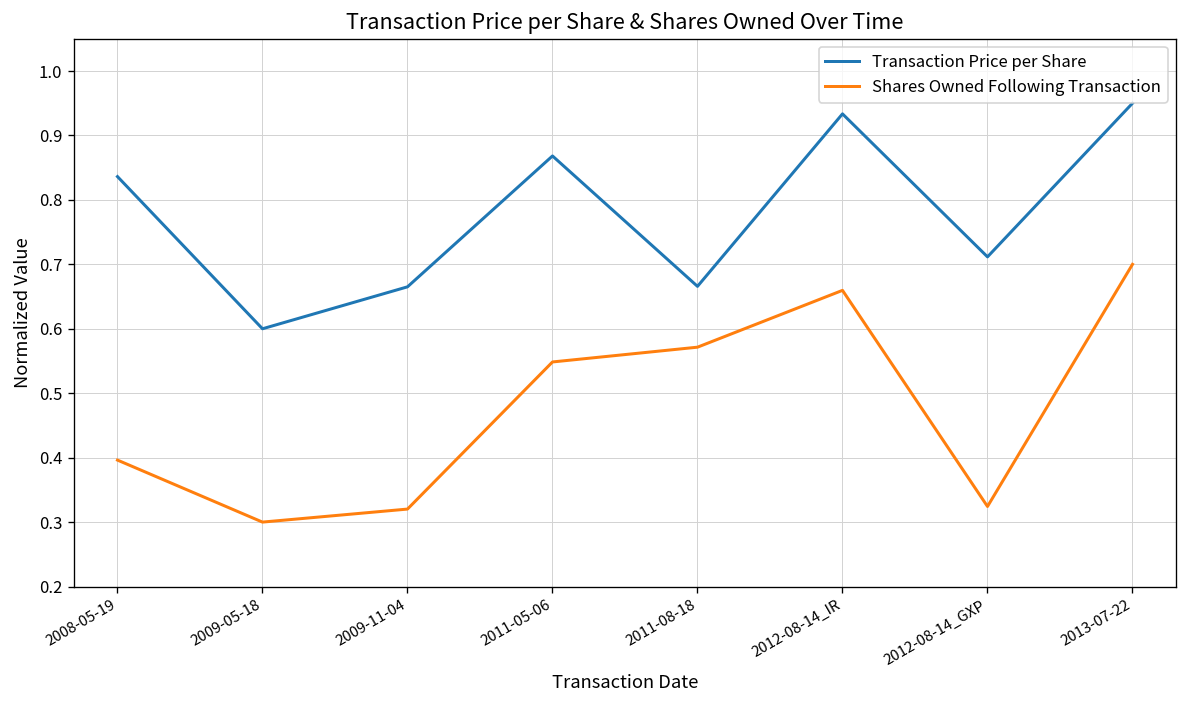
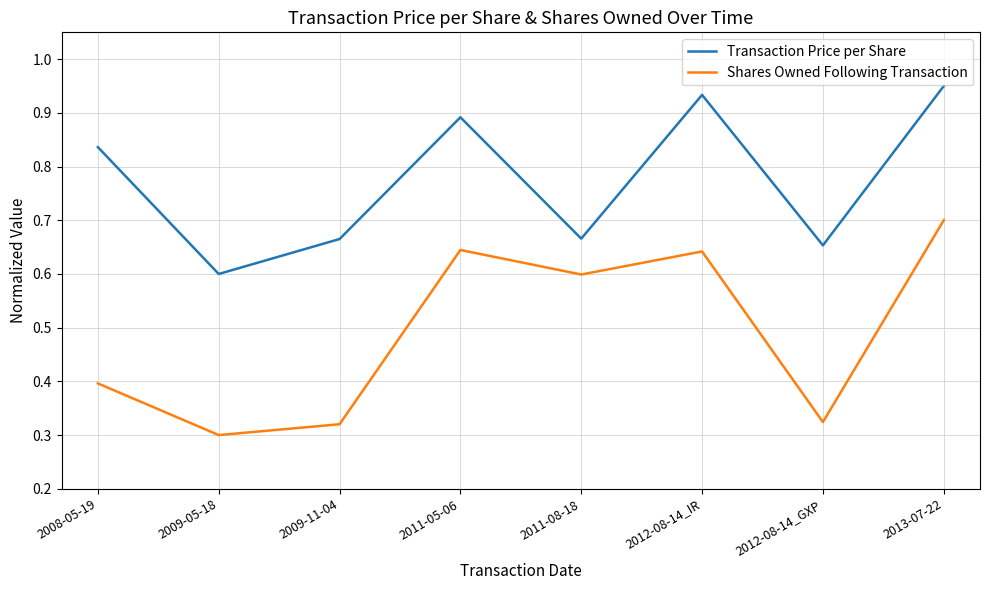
  {
    "Transaction Price per Share": {
      "2008-05-19": 0.84,
      "2009-05-18": 0.60,
      "2009-11-04": 0.67,
-     "2011-05-06": 0.87,
+     "2011-05-06": 0.89,
      "2011-08-18": 0.67,
      "2012-08-14_IR": 0.93,
-     "2012-08-14_GXP": 0.71,
+     "2012-08-14_GXP": 0.65,
      "2013-07-22": 0.95
    },
    "Shares Owned Following Transaction": {
      "2008-05-19": 0.40,
      "2009-05-18": 0.30,
      "2009-11-04": 0.32,
-     "2011-05-06": 0.55,
-     "2011-08-18": 0.57,
-     "2012-08-14_IR": 0.66,
+     "2011-05-06": 0.64,
+     "2011-08-18": 0.60,
+     "2012-08-14_IR": 0.64,
      "2012-08-14_GXP": 0.32,
      "2013-07-22": 0.70
    }
  }
